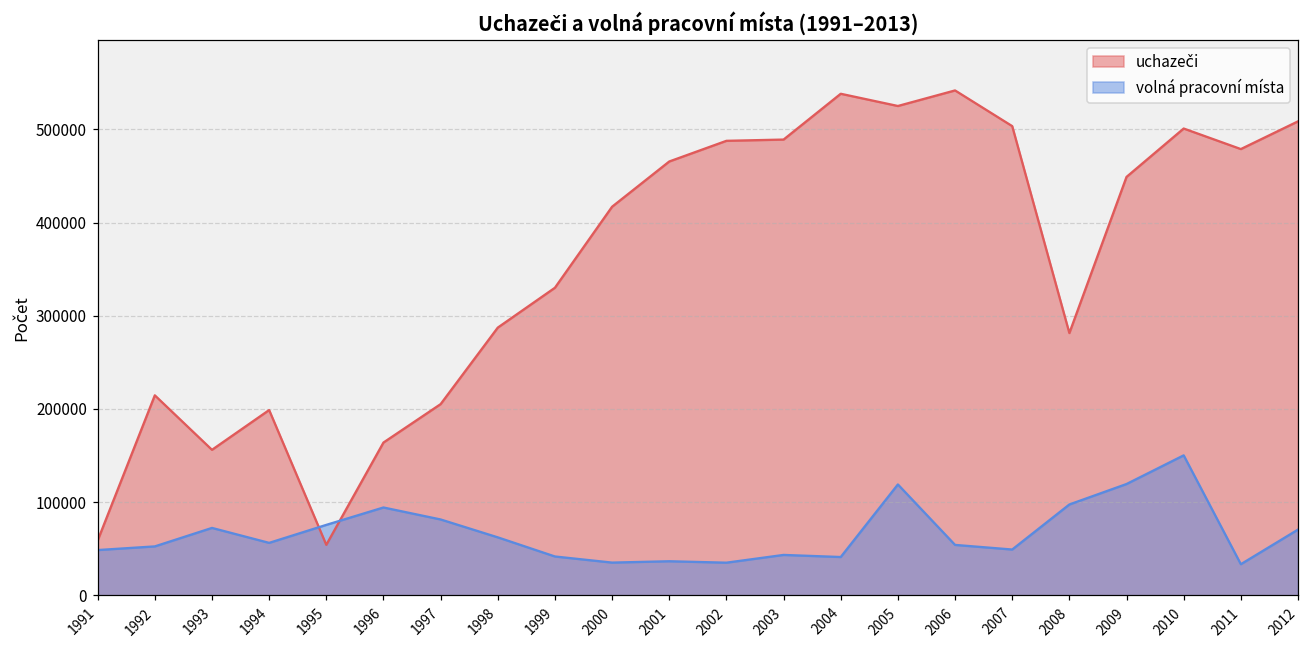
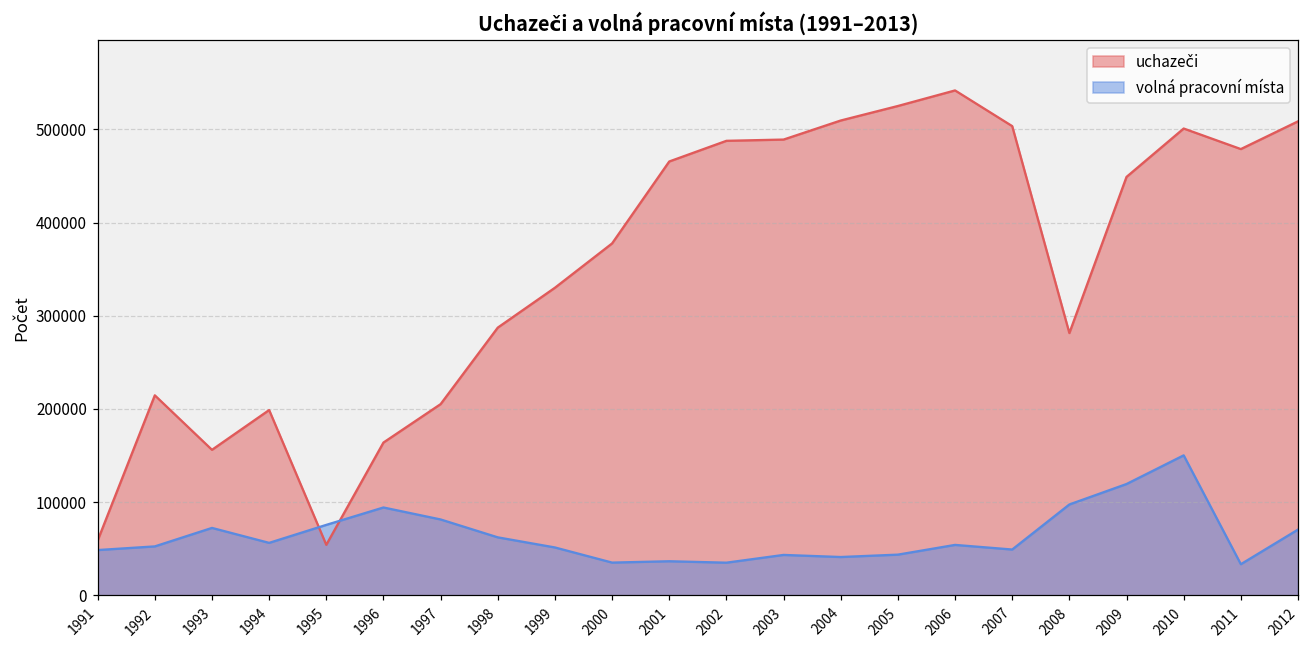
  {
    "uchazeči": {
      "1991": 60000,
      "1992": 210000,
      "1993": 160000,
      "1994": 200000,
      "1995": 50000,
      "1996": 160000,
      "1997": 210000,
      "1998": 290000,
      "1999": 330000,
-     "2000": 420000,
+     "2000": 380000,
      "2001": 470000,
      "2002": 490000,
      "2003": 490000,
-     "2004": 540000,
+     "2004": 510000,
      "2005": 520000,
      "2006": 540000,
      "2007": 500000,
      "2008": 280000,
      "2009": 450000,
      "2010": 500000,
      "2011": 480000,
      "2012": 510000
    },
    "volná pracovní místa": {
      "1991": 50000,
      "1992": 50000,
      "1993": 70000,
      "1994": 60000,
      "1995": 80000,
      "1996": 90000,
      "1997": 80000,
      "1998": 60000,
-     "1999": 40000,
+     "1999": 50000,
      "2000": 40000,
      "2001": 40000,
      "2002": 40000,
      "2003": 40000,
      "2004": 40000,
-     "2005": 120000,
+     "2005": 40000,
      "2006": 50000,
      "2007": 50000,
      "2008": 100000,
      "2009": 120000,
      "2010": 150000,
      "2011": 30000,
      "2012": 70000
    }
  }
